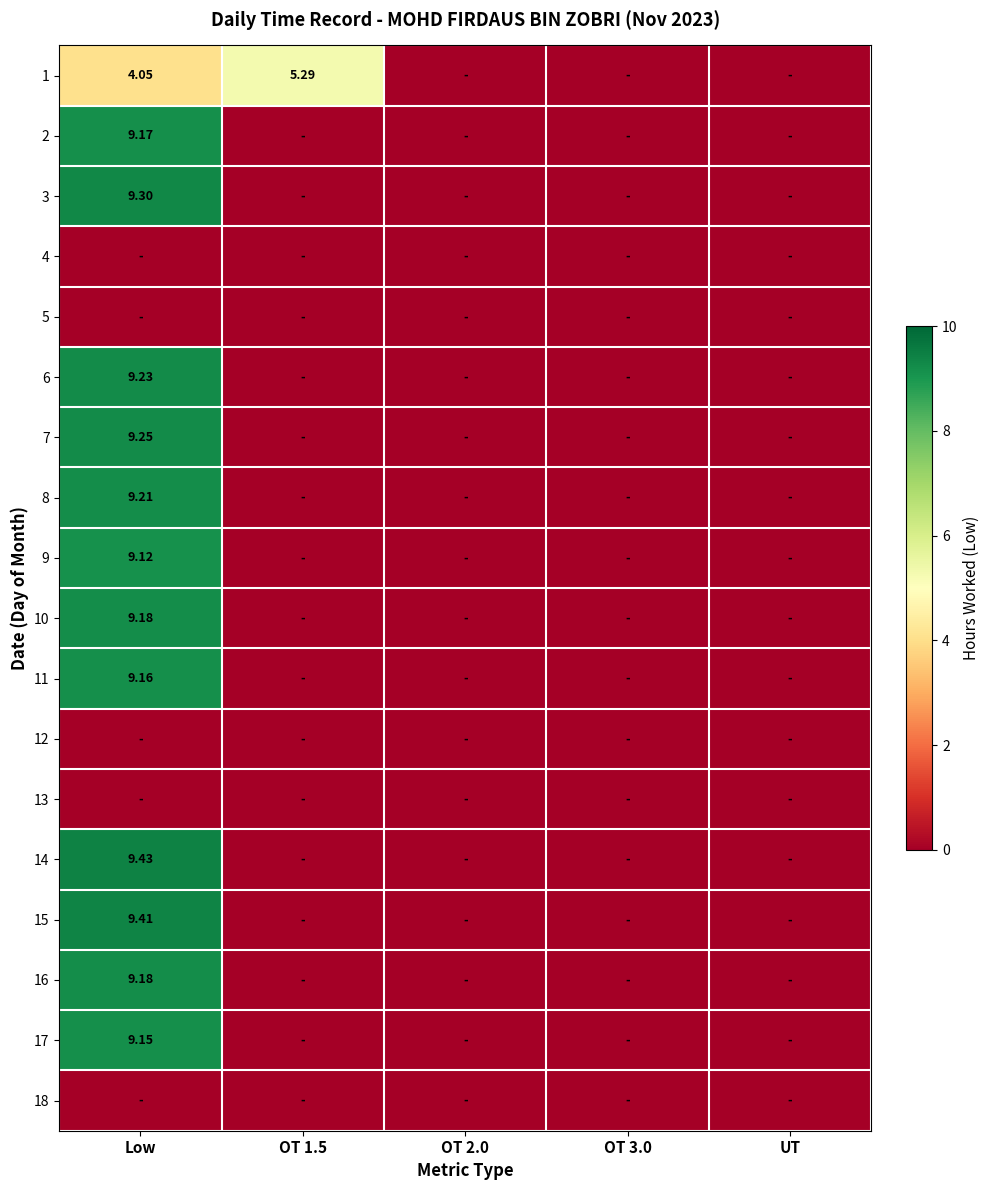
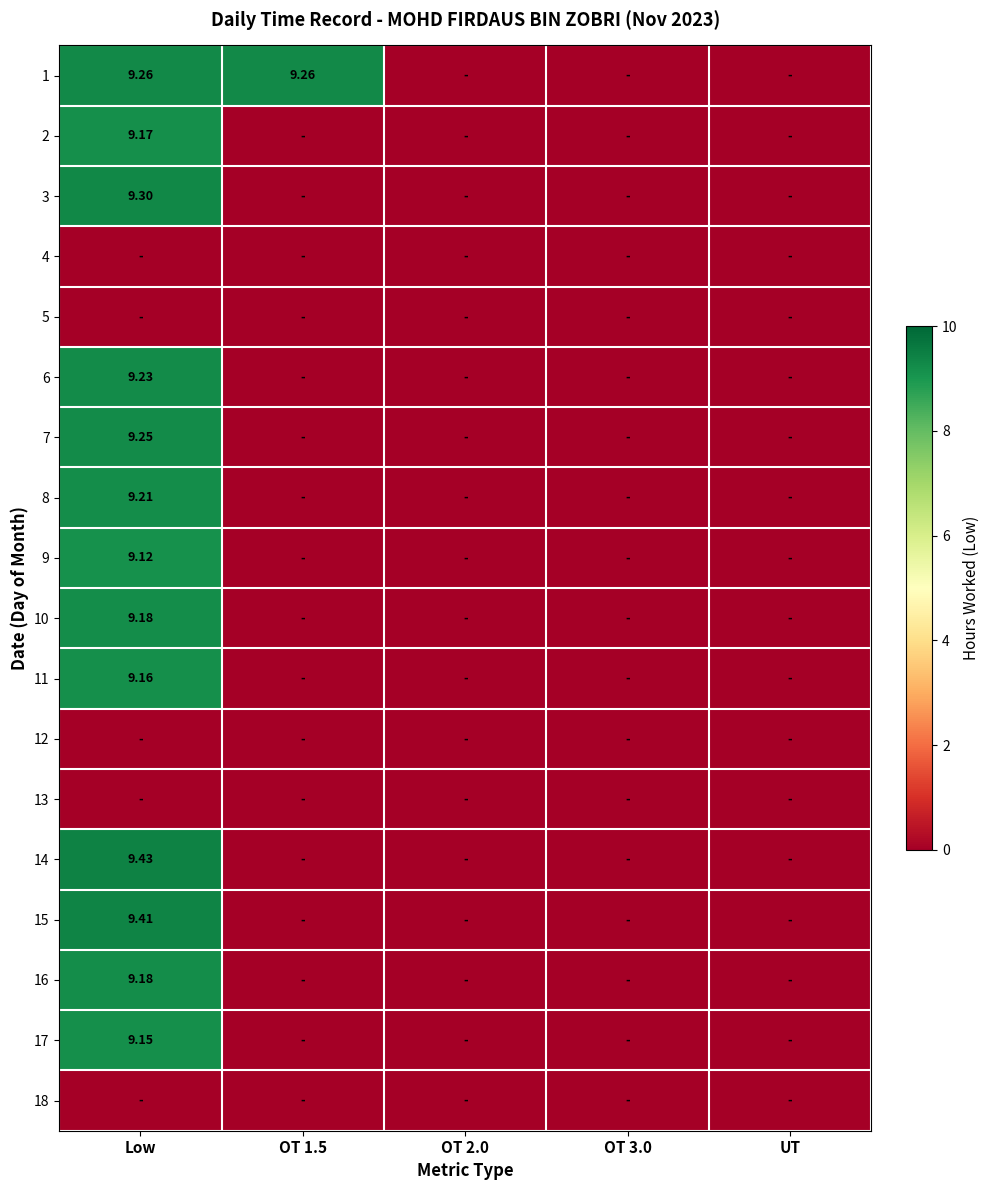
  {
    "1": {
-     "Low": 4.05,
-     "OT 1.5": 5.29
+     "Low": 9.26,
+     "OT 1.5": 9.26
    },
    "2": {
      "Low": 9.17
    },
    "3": {
      "Low": 9.30
    },
    "6": {
      "Low": 9.23
    },
    "7": {
      "Low": 9.25
    },
    "8": {
      "Low": 9.21
    },
    "9": {
      "Low": 9.12
    },
    "10": {
      "Low": 9.18
    },
    "11": {
      "Low": 9.16
    },
    "14": {
      "Low": 9.43
    },
    "15": {
      "Low": 9.41
    },
    "16": {
      "Low": 9.18
    },
    "17": {
      "Low": 9.15
    }
  }
